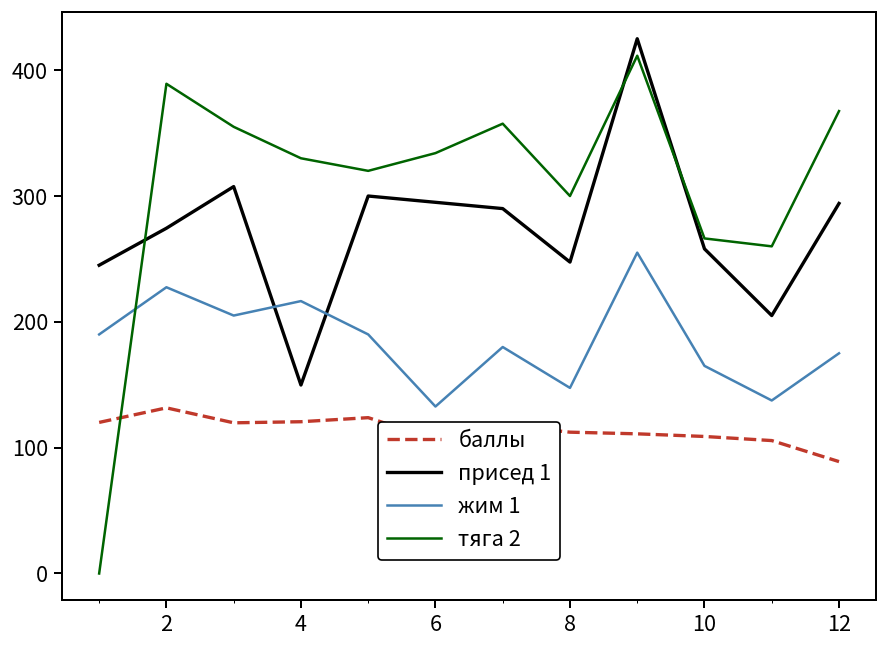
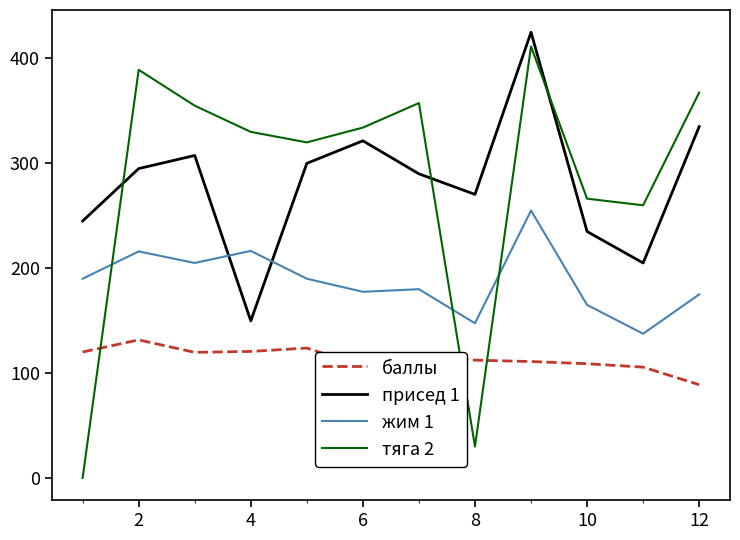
  {
    "баллы": {
      "2": 132,
      "4": 121,
      "8": 112,
      "10": 109,
      "12": 89
    },
    "присед 1": {
-     "2": 274,
+     "2": 295,
      "4": 150,
-     "6": 295,
-     "8": 248,
-     "10": 258,
-     "12": 294
+     "6": 322,
+     "8": 270,
+     "10": 235,
+     "12": 335
    },
    "жим 1": {
-     "2": 228,
+     "2": 216,
      "4": 217,
-     "6": 133,
+     "6": 178,
      "8": 148,
      "10": 165,
      "12": 175
    },
    "тяга 2": {
      "2": 389,
      "4": 330,
      "6": 334,
-     "8": 300,
+     "8": 30,
      "10": 266,
      "12": 368
    }
  }
